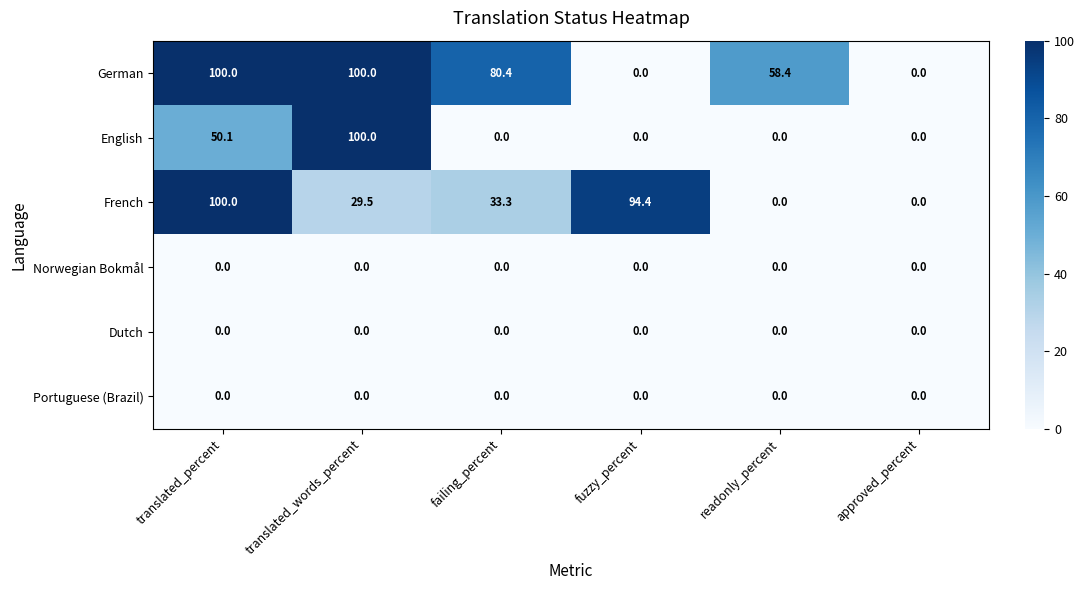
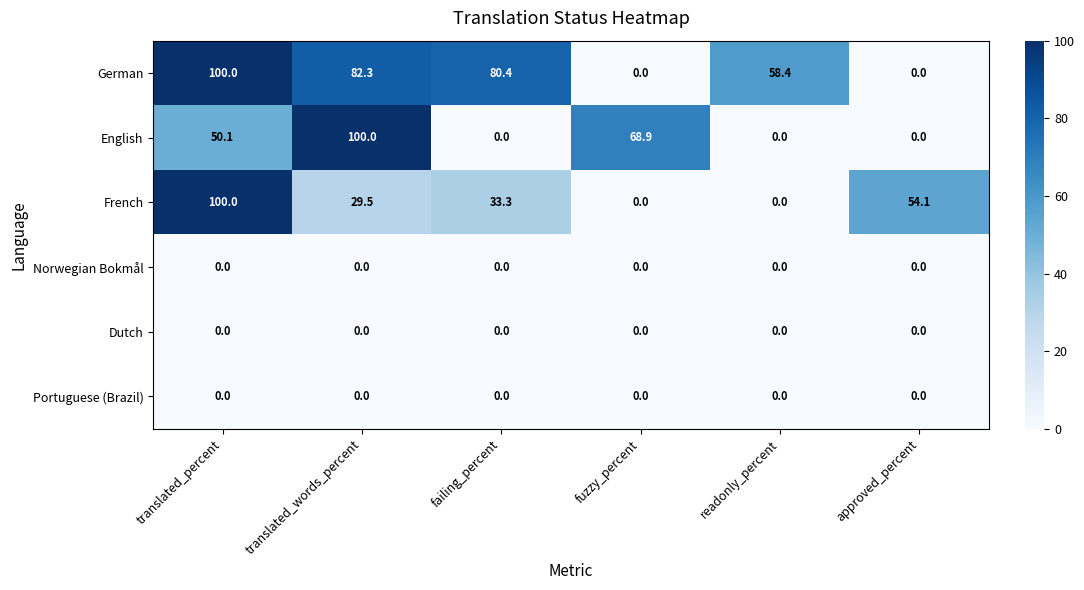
  {
    "German": {
      "translated_percent": 100.0,
-     "translated_words_percent": 100.0,
+     "translated_words_percent": 82.3,
      "failing_percent": 80.4,
      "fuzzy_percent": 0.0,
      "readonly_percent": 58.4,
      "approved_percent": 0.0
    },
    "English": {
      "translated_percent": 50.1,
      "translated_words_percent": 100.0,
      "failing_percent": 0.0,
-     "fuzzy_percent": 0.0,
+     "fuzzy_percent": 68.9,
      "readonly_percent": 0.0,
      "approved_percent": 0.0
    },
    "French": {
      "translated_percent": 100.0,
      "translated_words_percent": 29.5,
      "failing_percent": 33.3,
-     "fuzzy_percent": 94.4,
+     "fuzzy_percent": 0.0,
      "readonly_percent": 0.0,
-     "approved_percent": 0.0
+     "approved_percent": 54.1
    },
    "Norwegian Bokmål": {
      "translated_percent": 0.0,
      "translated_words_percent": 0.0,
      "failing_percent": 0.0,
      "fuzzy_percent": 0.0,
      "readonly_percent": 0.0,
      "approved_percent": 0.0
    },
    "Dutch": {
      "translated_percent": 0.0,
      "translated_words_percent": 0.0,
      "failing_percent": 0.0,
      "fuzzy_percent": 0.0,
      "readonly_percent": 0.0,
      "approved_percent": 0.0
    },
    "Portuguese (Brazil)": {
      "translated_percent": 0.0,
      "translated_words_percent": 0.0,
      "failing_percent": 0.0,
      "fuzzy_percent": 0.0,
      "readonly_percent": 0.0,
      "approved_percent": 0.0
    }
  }
